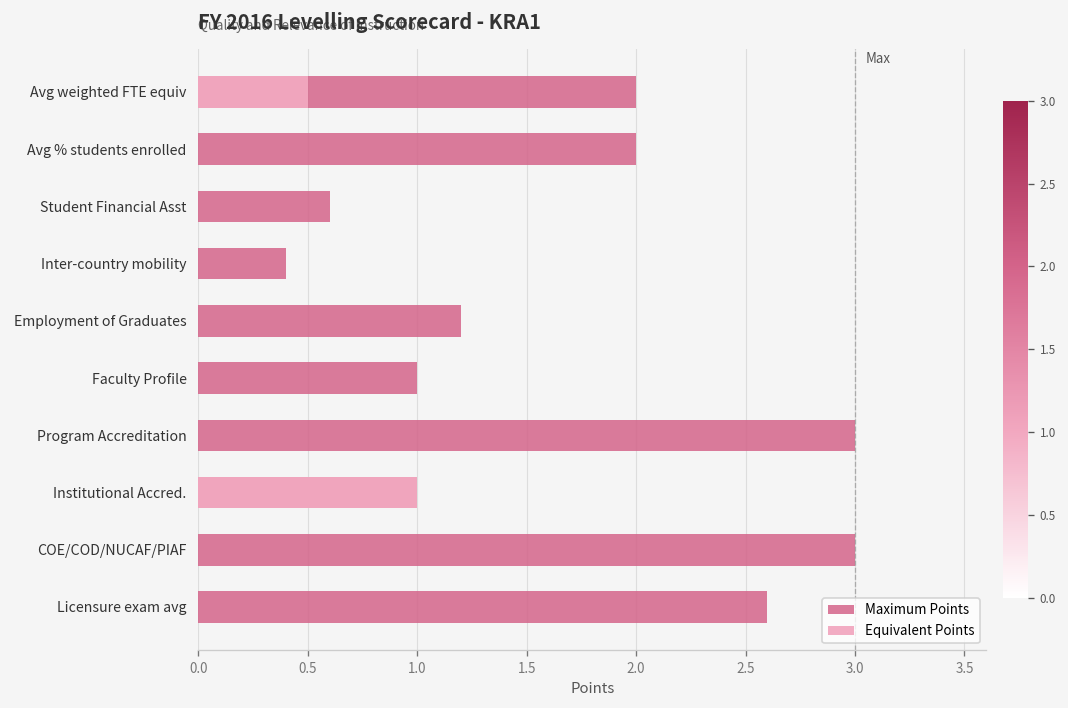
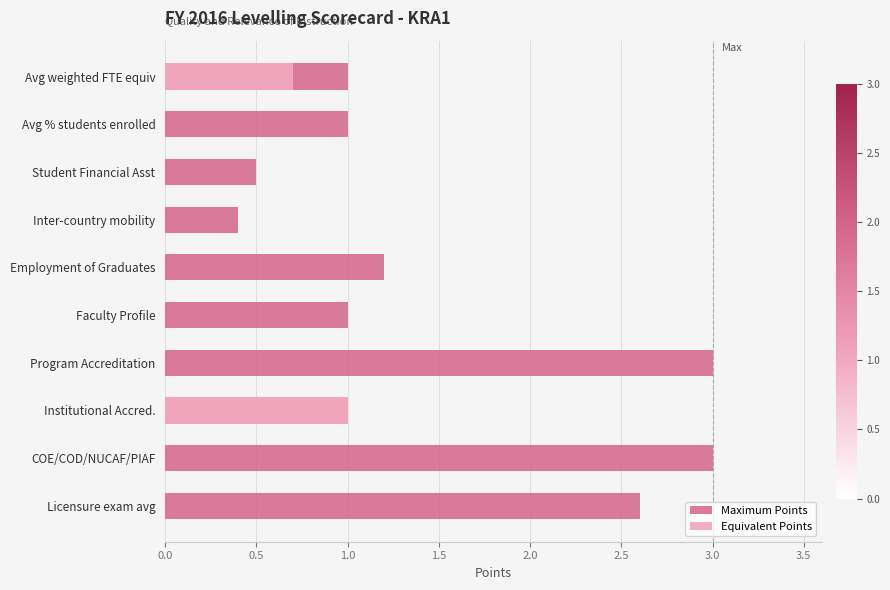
  {
    "Maximum Points": {
-     "Avg weighted FTE equiv": 2,
-     "Avg % students enrolled": 2,
-     "Student Financial Asst": 0.6,
+     "Avg weighted FTE equiv": 1,
+     "Avg % students enrolled": 1,
+     "Student Financial Asst": 0.5,
      "Inter-country mobility": 0.4,
      "Employment of Graduates": 1.2,
      "Faculty Profile": 1.0,
      "Program Accreditation": 3.0,
      "Institutional Accred.": 1.0,
      "COE/COD/NUCAF/PIAF": 3.0,
      "Licensure exam avg": 2.6
    },
    "Equivalent Points": {
-     "Avg weighted FTE equiv": 0.5,
+     "Avg weighted FTE equiv": 0.7,
      "Avg % students enrolled": 0.0,
      "Student Financial Asst": 0.0,
      "Inter-country mobility": 0.0,
      "Employment of Graduates": 0.0,
      "Faculty Profile": 0.0,
      "Program Accreditation": 0.0,
      "Institutional Accred.": 1.0,
      "COE/COD/NUCAF/PIAF": 0.0,
      "Licensure exam avg": 0.0
    }
  }
